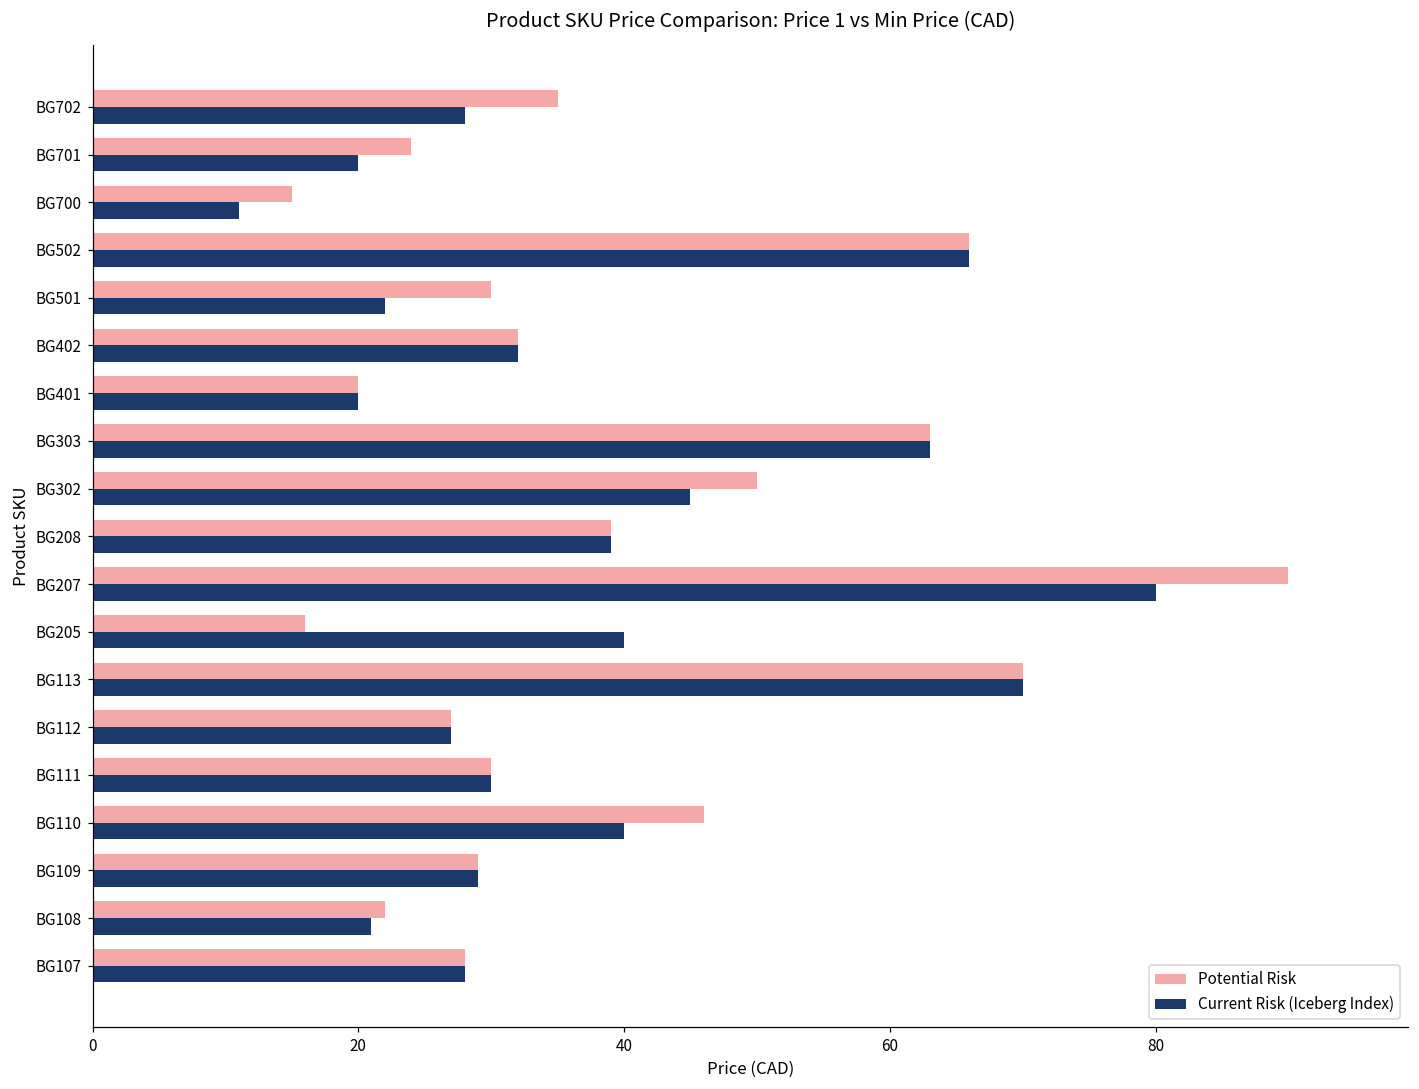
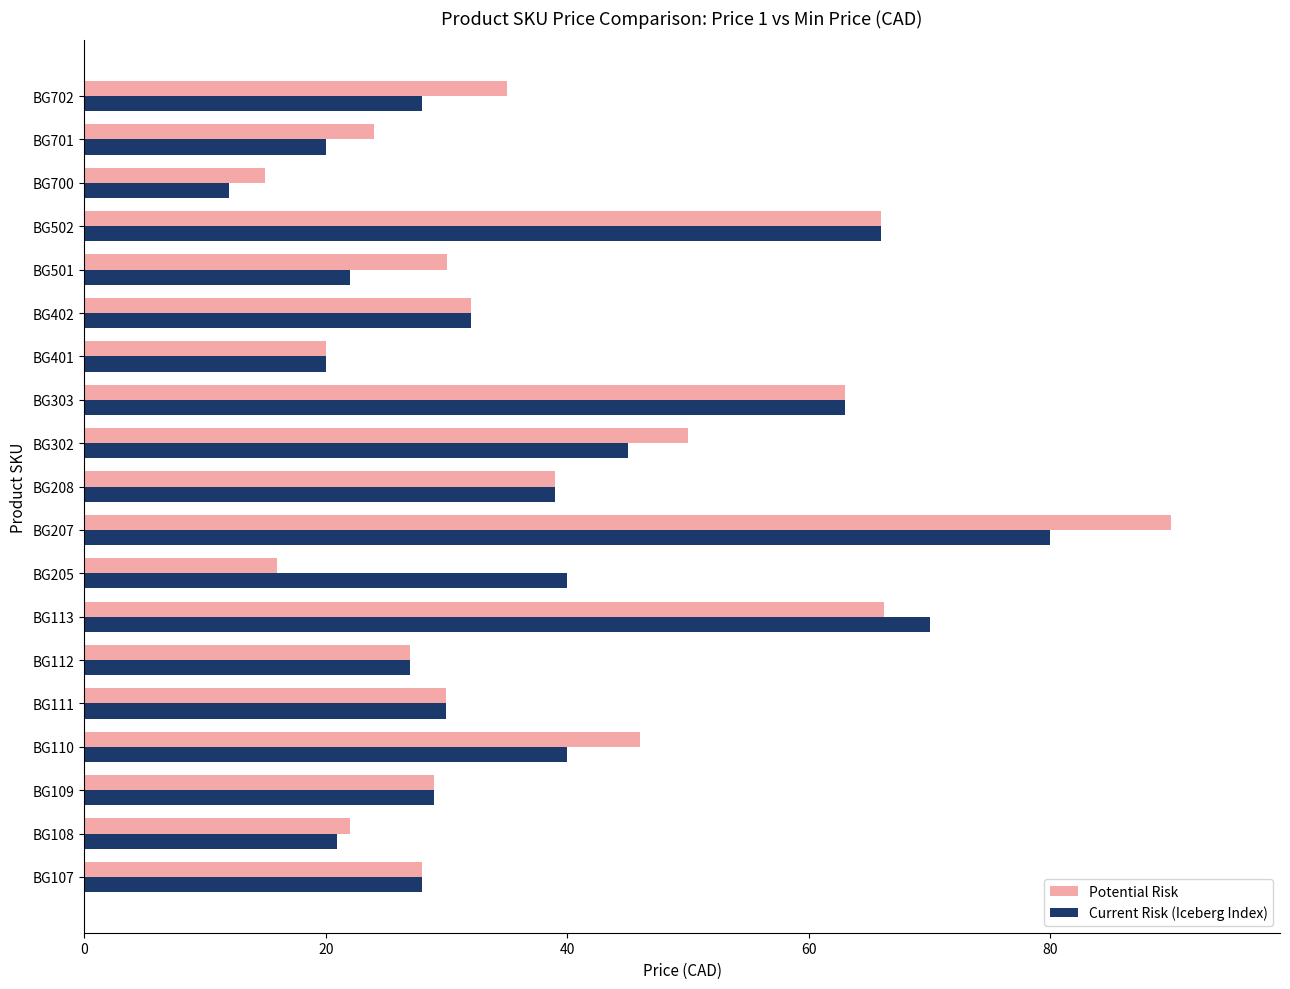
  {
    "Potential Risk": {
      "BG702": 35.0,
      "BG701": 24.0,
      "BG700": 15.0,
      "BG502": 66.0,
      "BG501": 30.0,
      "BG402": 32.0,
      "BG401": 20.0,
      "BG303": 63.0,
      "BG302": 50.0,
      "BG208": 39.0,
      "BG207": 90.0,
      "BG205": 16.0,
-     "BG113": 70.0,
+     "BG113": 66.2,
      "BG112": 27.0,
      "BG111": 30.0,
      "BG110": 46.0,
      "BG109": 29.0,
      "BG108": 22.0,
      "BG107": 28.0
    },
    "Current Risk (Iceberg Index)": {
      "BG702": 28,
      "BG701": 20,
-     "BG700": 11,
+     "BG700": 12,
      "BG502": 66,
      "BG501": 22,
      "BG402": 32,
      "BG401": 20,
      "BG303": 63,
      "BG302": 45,
      "BG208": 39,
      "BG207": 80,
      "BG205": 40,
      "BG113": 70,
      "BG112": 27,
      "BG111": 30,
      "BG110": 40,
      "BG109": 29,
      "BG108": 21,
      "BG107": 28
    }
  }
